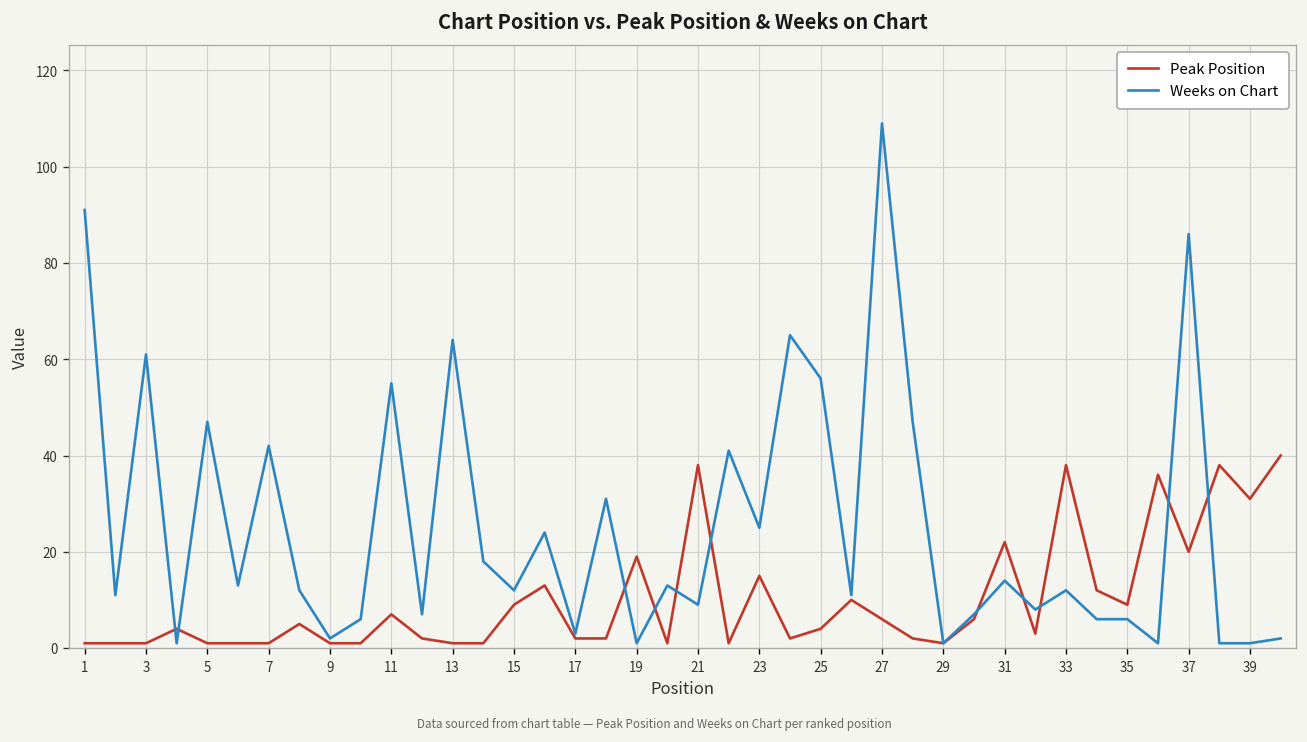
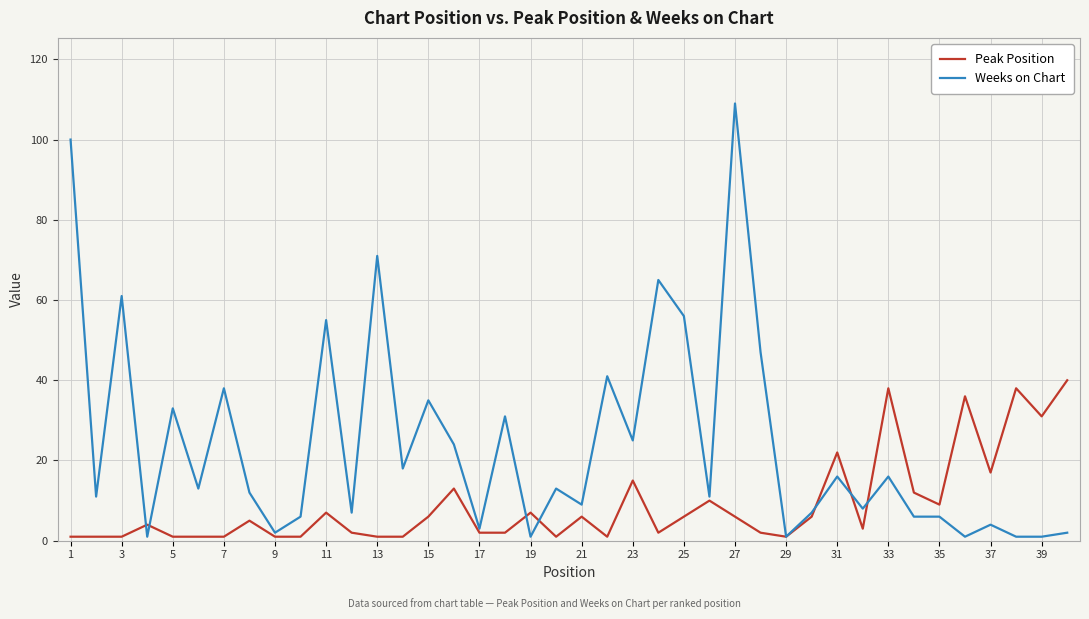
  {
    "Peak Position": {
      "1": 1,
      "3": 1,
      "5": 1,
      "7": 1,
      "9": 1,
      "11": 7,
      "13": 1,
-     "15": 9,
+     "15": 6,
      "17": 2,
-     "19": 19,
-     "21": 38,
+     "19": 7,
+     "21": 6,
      "23": 15,
-     "25": 4,
+     "25": 6,
      "27": 6,
      "31": 22,
      "33": 38,
      "35": 9,
-     "37": 20,
+     "37": 17,
      "39": 31
    },
    "Weeks on Chart": {
-     "1": 91,
+     "1": 100,
      "3": 61,
-     "5": 47,
-     "7": 42,
+     "5": 33,
+     "7": 38,
      "9": 2,
      "11": 55,
-     "13": 64,
-     "15": 12,
+     "13": 71,
+     "15": 35,
      "17": 3,
      "19": 1,
      "21": 9,
      "23": 25,
      "25": 56,
      "27": 109,
-     "31": 14,
-     "33": 12,
+     "31": 16,
+     "33": 16,
      "35": 6,
-     "37": 86,
+     "37": 4,
      "39": 1
    }
  }
